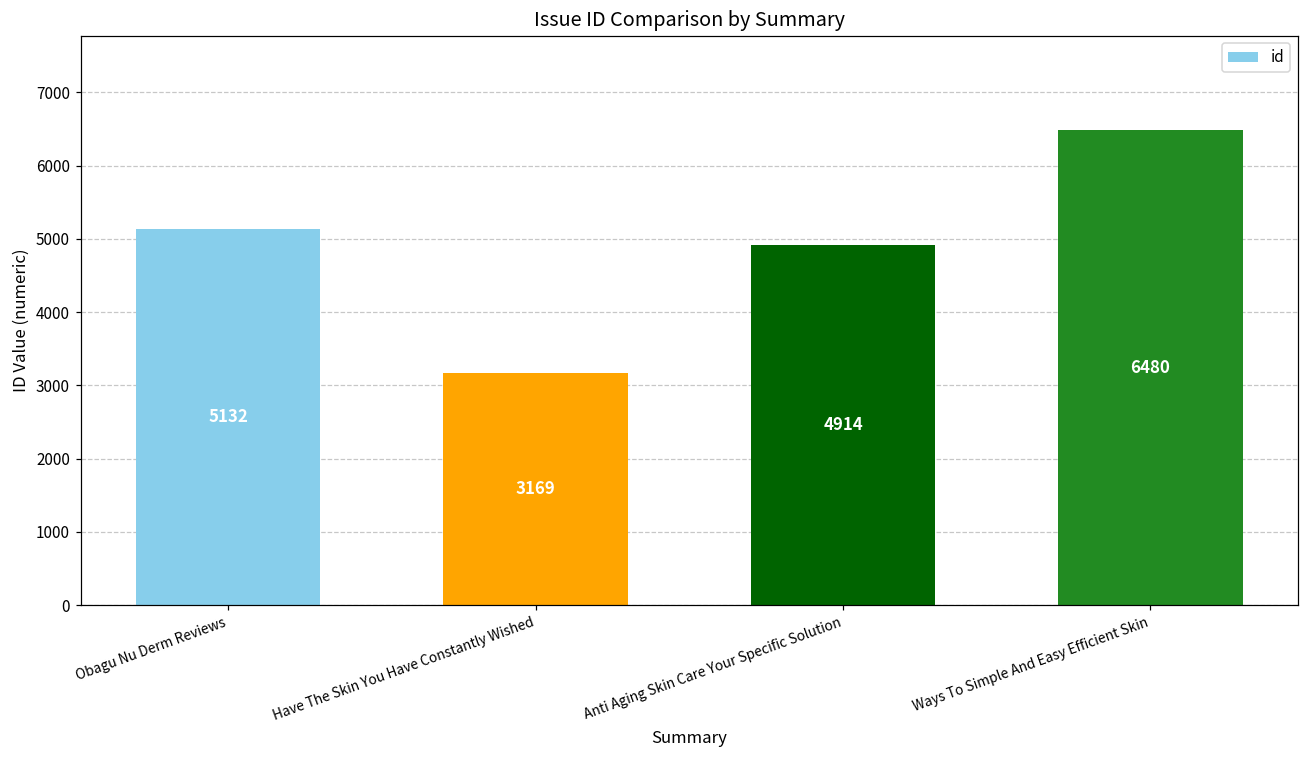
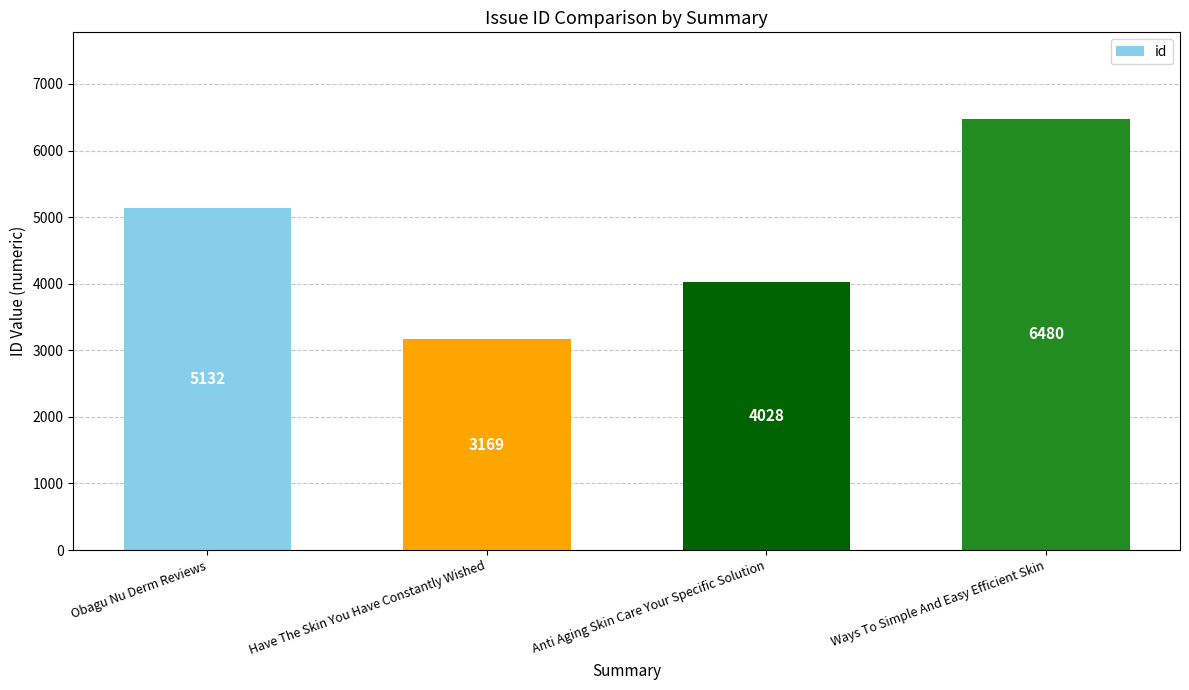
  {
    "Obagu Nu Derm Reviews": 5132,
    "Have The Skin You Have Constantly Wished": 3169,
-   "Anti Aging Skin Care Your Specific Solution": 4914,
+   "Anti Aging Skin Care Your Specific Solution": 4028,
    "Ways To Simple And Easy Efficient Skin": 6480
  }
